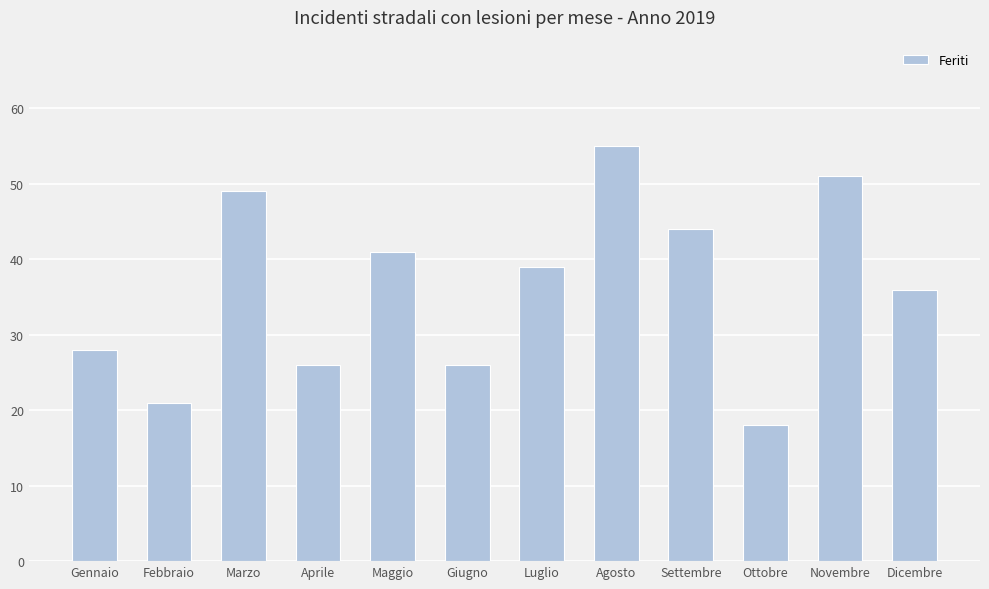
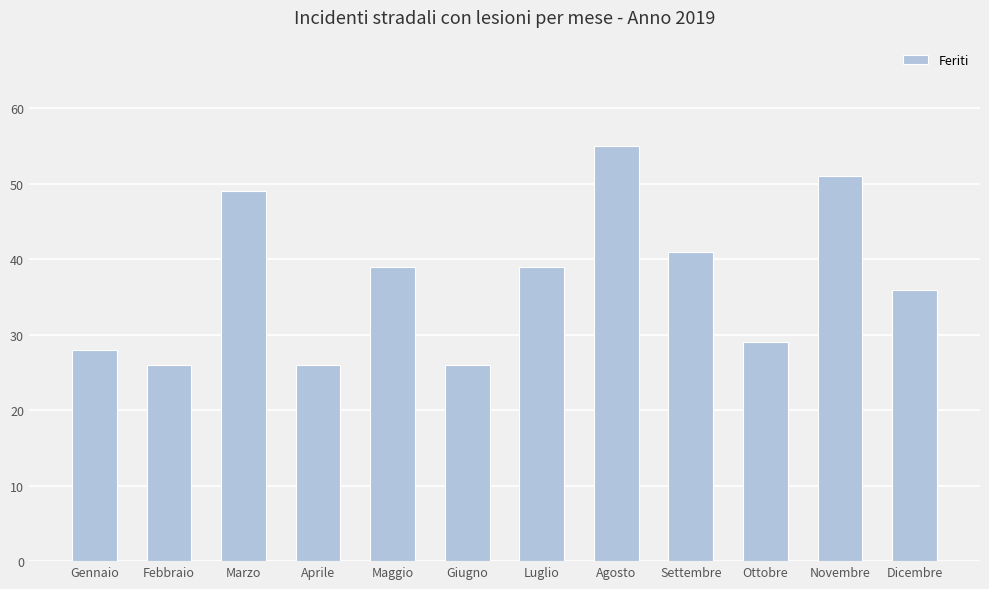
  {
    "Gennaio": 28,
-   "Febbraio": 21,
+   "Febbraio": 26,
    "Marzo": 49,
    "Aprile": 26,
-   "Maggio": 41,
+   "Maggio": 39,
    "Giugno": 26,
    "Luglio": 39,
    "Agosto": 55,
-   "Settembre": 44,
-   "Ottobre": 18,
+   "Settembre": 41,
+   "Ottobre": 29,
    "Novembre": 51,
    "Dicembre": 36
  }
